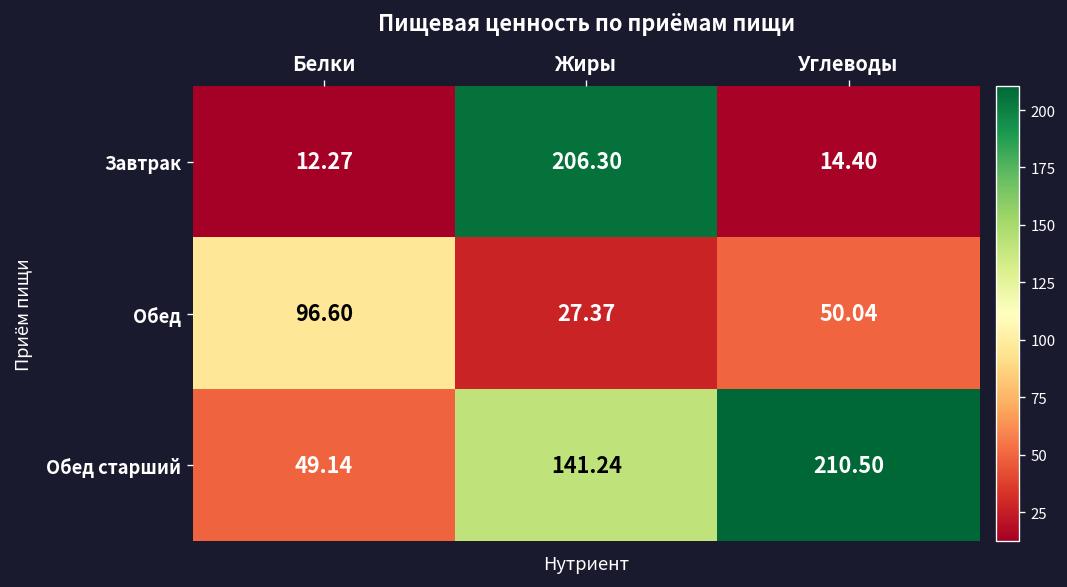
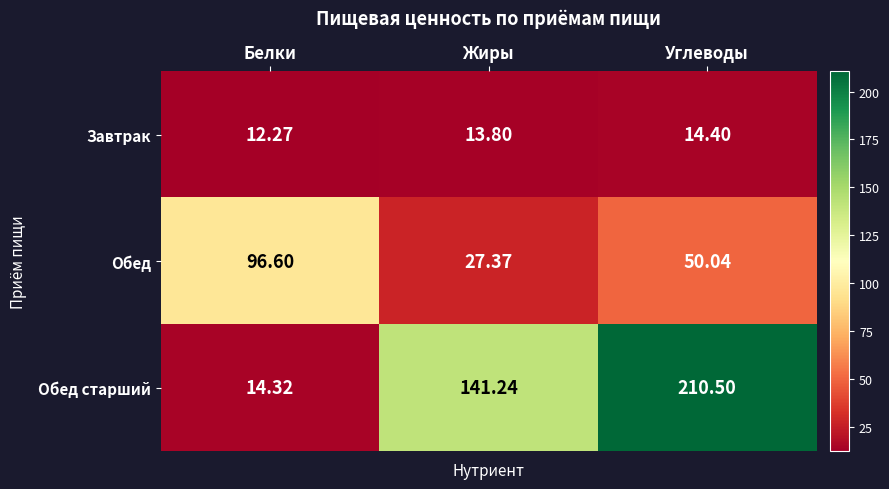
  {
    "Завтрак": {
      "Белки": 12.27,
-     "Жиры": 206.30,
+     "Жиры": 13.80,
      "Углеводы": 14.40
    },
    "Обед": {
      "Белки": 96.60,
      "Жиры": 27.37,
      "Углеводы": 50.04
    },
    "Обед старший": {
-     "Белки": 49.14,
+     "Белки": 14.32,
      "Жиры": 141.24,
      "Углеводы": 210.50
    }
  }
